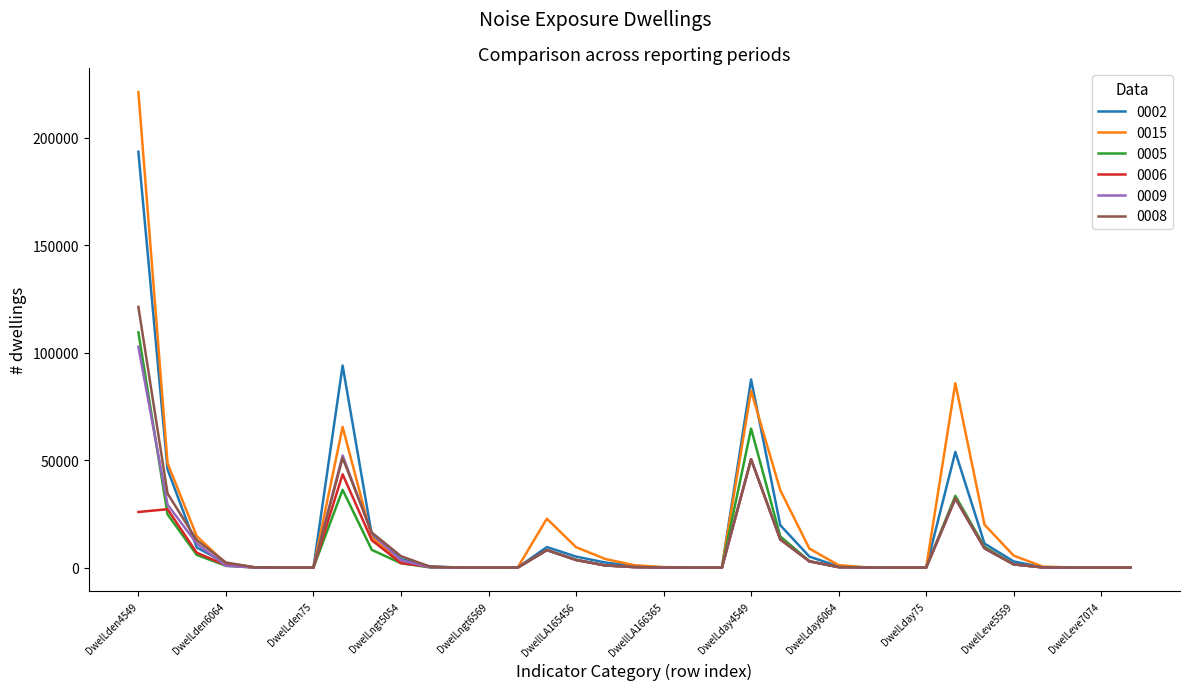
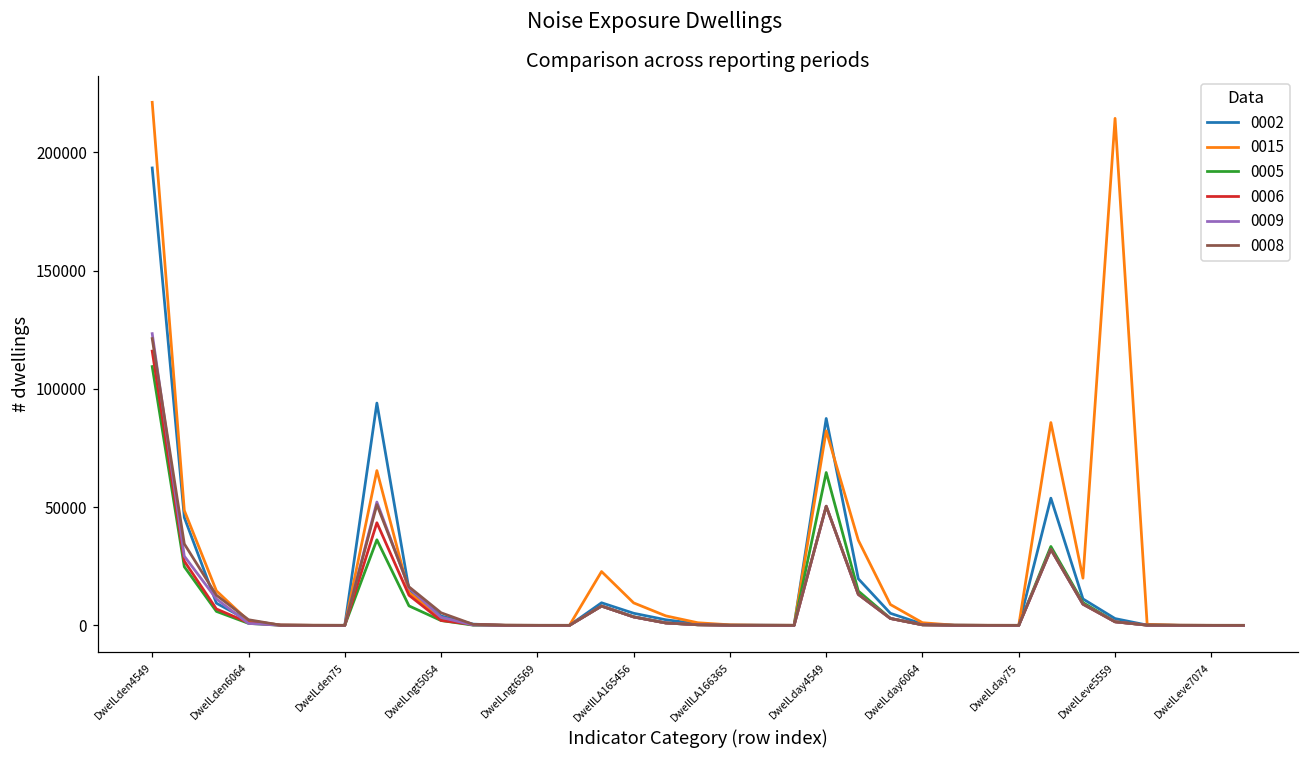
  {
    "0002": {
      "DwelLden4549": 193000,
      "DwellLA165456": 5000,
      "DwelLday4549": 87000,
      "DwelLeve5559": 3000
    },
    "0015": {
      "DwelLden4549": 221000,
      "DwellLA165456": 10000,
      "DwelLday4549": 82000,
-     "DwelLeve5559": 6000
+     "DwelLeve5559": 214000
    },
    "0005": {
      "DwelLden4549": 109000,
      "DwelLday4549": 65000
    },
    "0006": {
-     "DwelLden4549": 26000
+     "DwelLden4549": 116000
    },
    "0009": {
-     "DwelLden4549": 103000
+     "DwelLden4549": 123000
    },
    "0008": {
      "DwelLden4549": 121000,
      "DwelLngt5054": 5000
    }
  }
